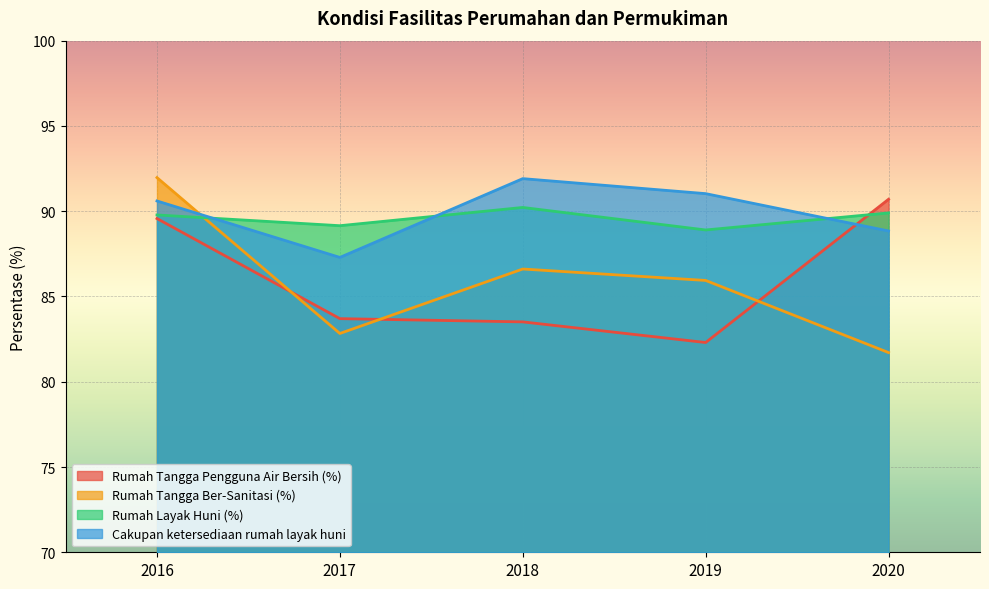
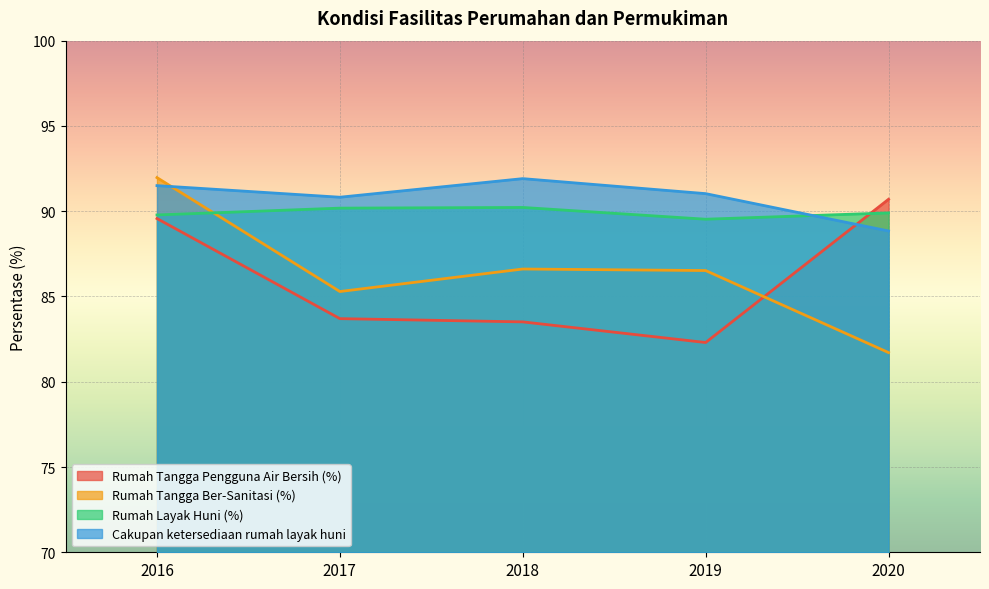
  {
    "Rumah Tangga Pengguna Air Bersih (%)": {
      "2016": 89.6,
      "2017": 83.7,
      "2018": 83.5,
      "2019": 82.3,
      "2020": 90.7
    },
    "Rumah Tangga Ber-Sanitasi (%)": {
      "2016": 92.0,
-     "2017": 82.8,
+     "2017": 85.3,
      "2018": 86.6,
-     "2019": 85.9,
+     "2019": 86.5,
      "2020": 81.7
    },
    "Rumah Layak Huni (%)": {
      "2016": 89.8,
-     "2017": 89.2,
+     "2017": 90.2,
      "2018": 90.2,
-     "2019": 88.9,
+     "2019": 89.5,
      "2020": 89.9
    },
    "Cakupan ketersediaan rumah layak huni": {
-     "2016": 90.6,
-     "2017": 87.3,
+     "2016": 91.5,
+     "2017": 90.8,
      "2018": 91.9,
      "2019": 91.0,
      "2020": 88.8
    }
  }
